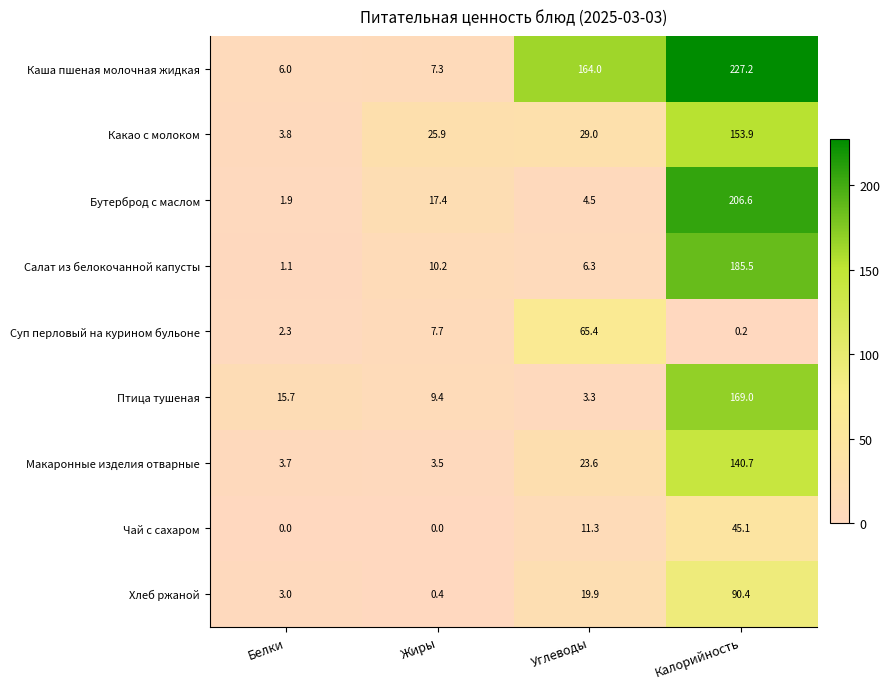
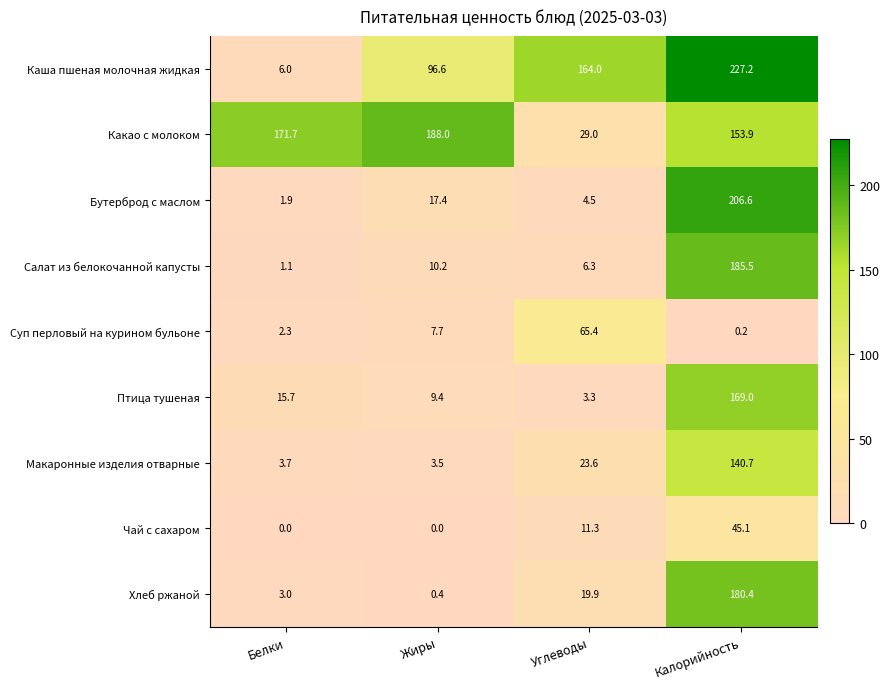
  {
    "Каша пшеная молочная жидкая": {
      "Белки": 6.0,
-     "Жиры": 7.3,
+     "Жиры": 96.6,
      "Углеводы": 164.0,
      "Калорийность": 227.2
    },
    "Какао с молоком": {
-     "Белки": 3.8,
-     "Жиры": 25.9,
+     "Белки": 171.7,
+     "Жиры": 188.0,
      "Углеводы": 29.0,
      "Калорийность": 153.9
    },
    "Бутерброд с маслом": {
      "Белки": 1.9,
      "Жиры": 17.4,
      "Углеводы": 4.5,
      "Калорийность": 206.6
    },
    "Салат из белокочанной капусты": {
      "Белки": 1.1,
      "Жиры": 10.2,
      "Углеводы": 6.3,
      "Калорийность": 185.5
    },
    "Суп перловый на курином бульоне": {
      "Белки": 2.3,
      "Жиры": 7.7,
      "Углеводы": 65.4,
      "Калорийность": 0.2
    },
    "Птица тушеная": {
      "Белки": 15.7,
      "Жиры": 9.4,
      "Углеводы": 3.3,
      "Калорийность": 169.0
    },
    "Макаронные изделия отварные": {
      "Белки": 3.7,
      "Жиры": 3.5,
      "Углеводы": 23.6,
      "Калорийность": 140.7
    },
    "Чай с сахаром": {
      "Белки": 0.0,
      "Жиры": 0.0,
      "Углеводы": 11.3,
      "Калорийность": 45.1
    },
    "Хлеб ржаной": {
      "Белки": 3.0,
      "Жиры": 0.4,
      "Углеводы": 19.9,
-     "Калорийность": 90.4
+     "Калорийность": 180.4
    }
  }
